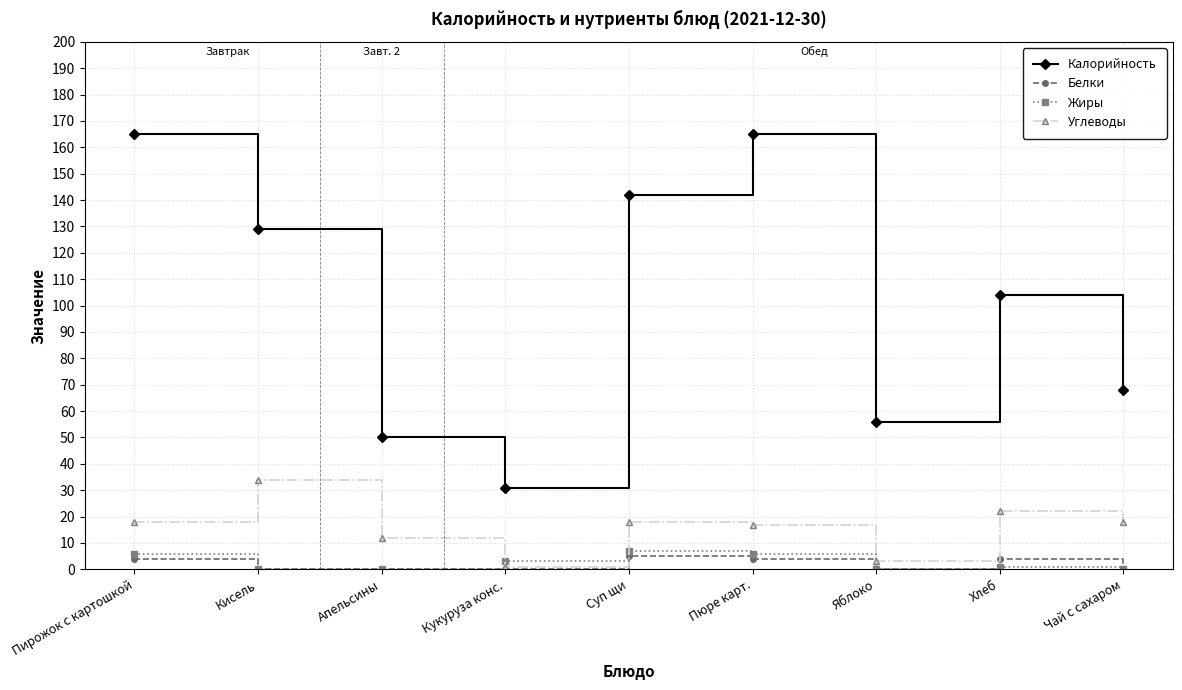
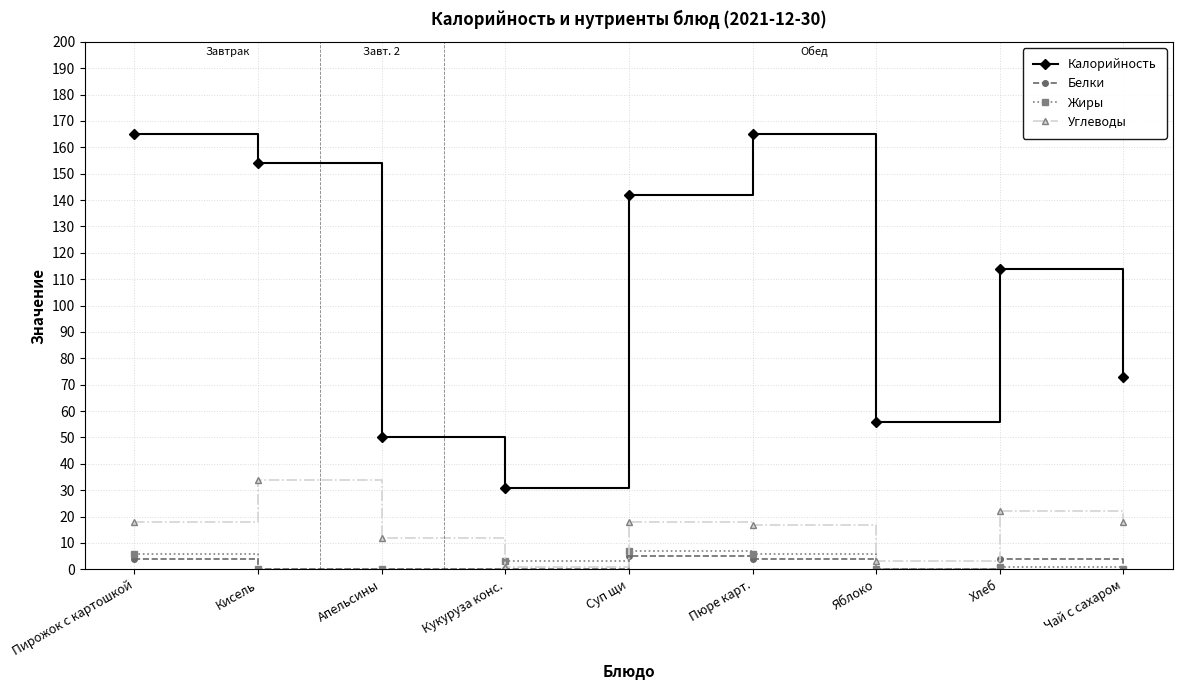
  {
    "Калорийность": {
      "Пирожок с картошкой": 165,
-     "Кисель": 129,
+     "Кисель": 154,
      "Апельсины": 50,
      "Кукуруза конс.": 31,
      "Суп щи": 142,
      "Пюре карт.": 165,
      "Яблоко": 56,
-     "Хлеб": 104,
-     "Чай с сахаром": 68
+     "Хлеб": 114,
+     "Чай с сахаром": 73
    },
    "Углеводы": {
      "Пирожок с картошкой": 18,
      "Кисель": 34,
      "Апельсины": 12,
      "Кукуруза конс.": 1,
      "Суп щи": 18,
      "Пюре карт.": 17,
      "Яблоко": 3,
      "Хлеб": 22,
      "Чай с сахаром": 18
    }
  }
